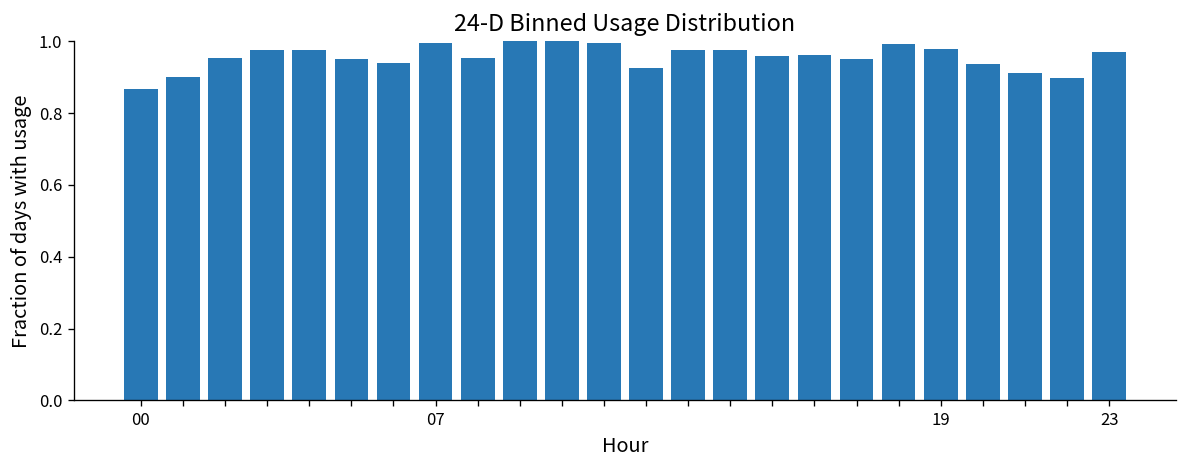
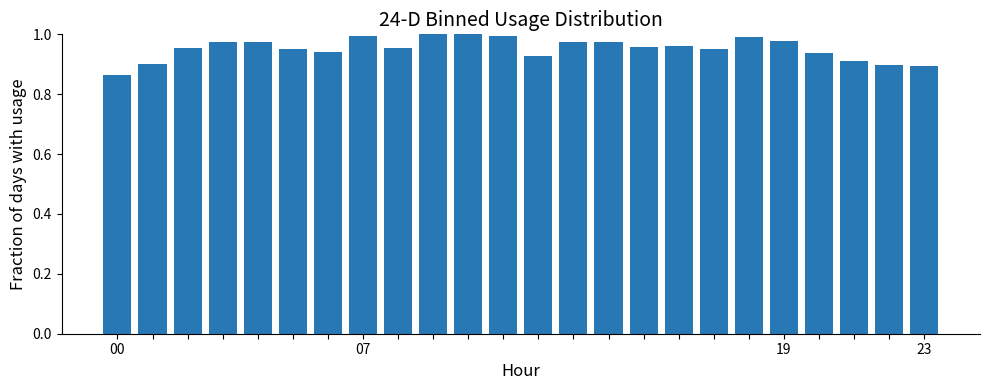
  {
    "00": 0.87,
    "07": 0.99,
    "19": 0.98,
-   "23": 0.97
+   "23": 0.89
  }
